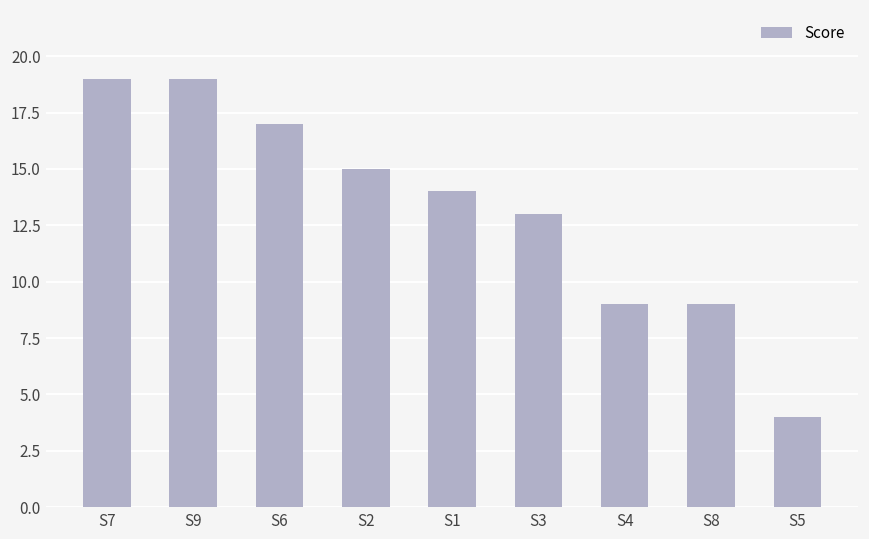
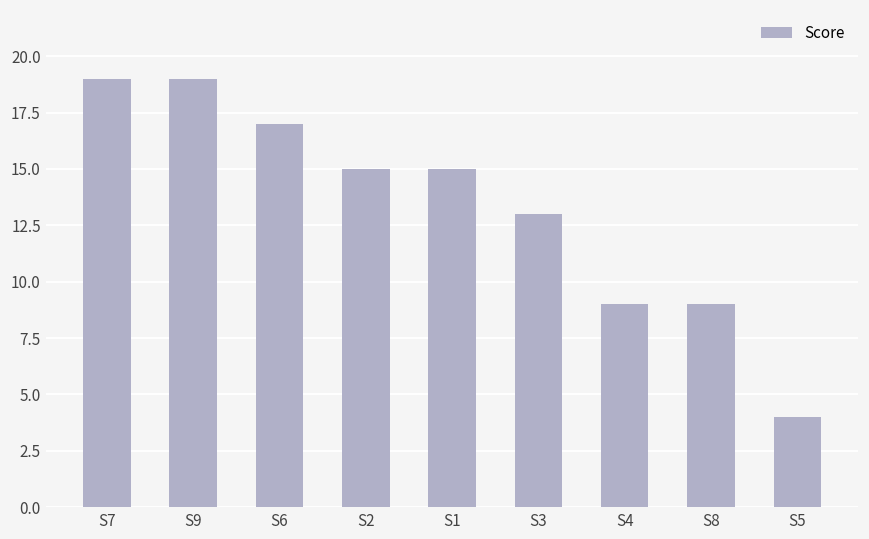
  {
    "S7": 19,
    "S9": 19,
    "S6": 17,
    "S2": 15,
-   "S1": 14,
+   "S1": 15,
    "S3": 13,
    "S4": 9,
    "S8": 9,
    "S5": 4
  }
